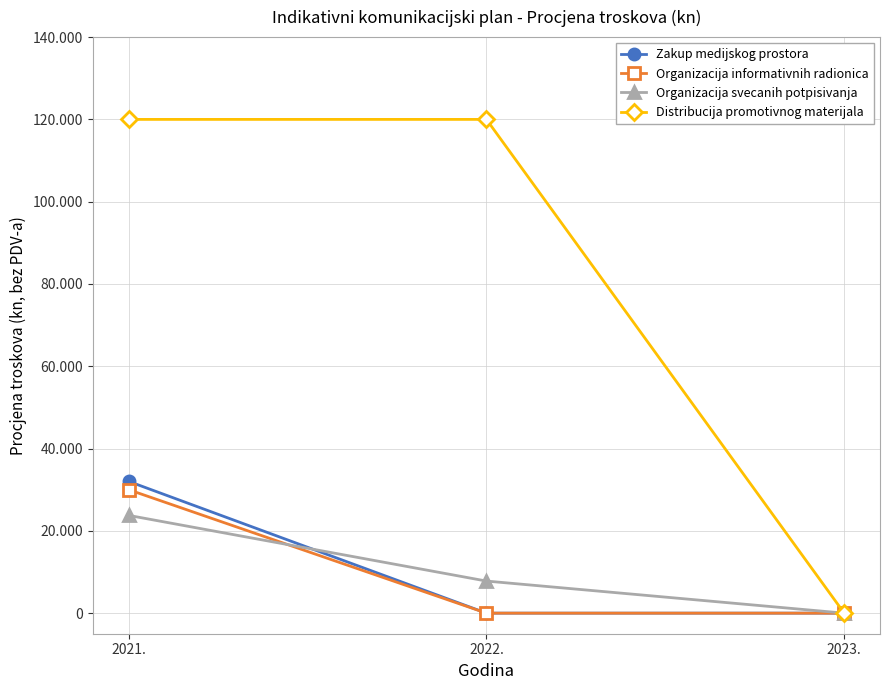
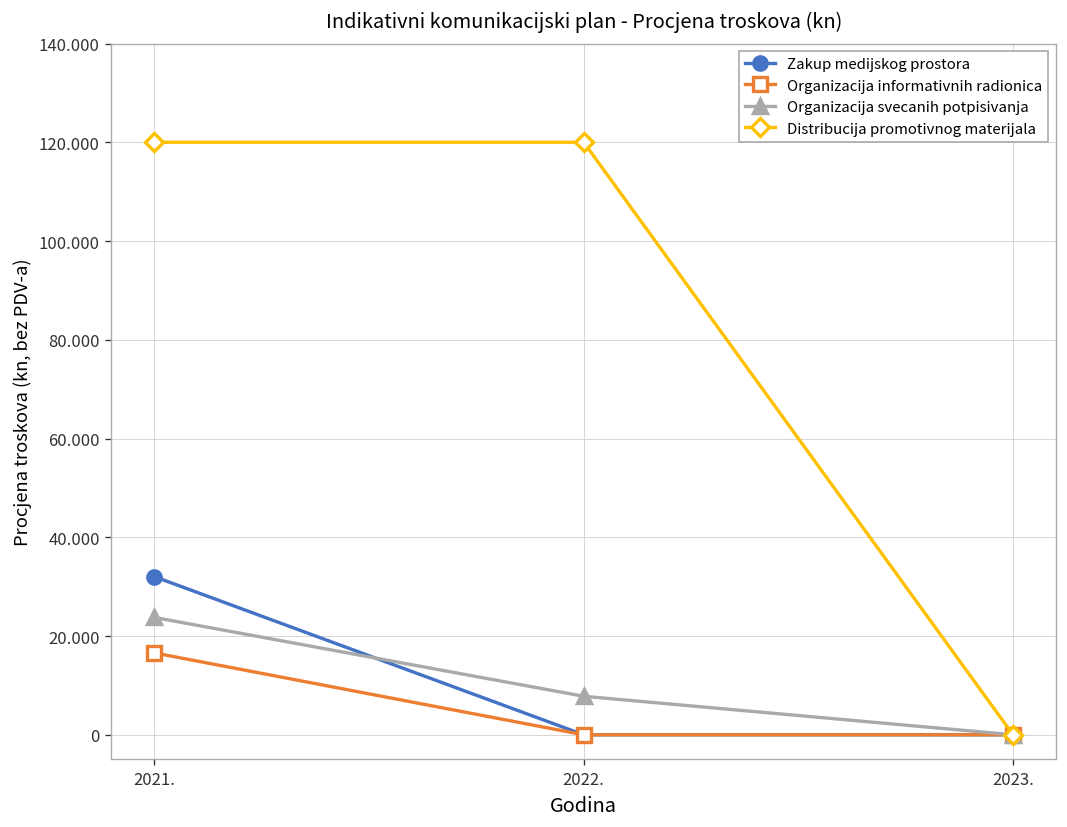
  {
    "Zakup medijskog prostora": {
      "2021.": 32
    },
    "Organizacija informativnih radionica": {
-     "2021.": 30
+     "2021.": 17
    },
    "Organizacija svecanih potpisivanja": {
      "2021.": 24,
      "2022.": 8
    },
    "Distribucija promotivnog materijala": {
      "2021.": 120,
      "2022.": 120
    }
  }
